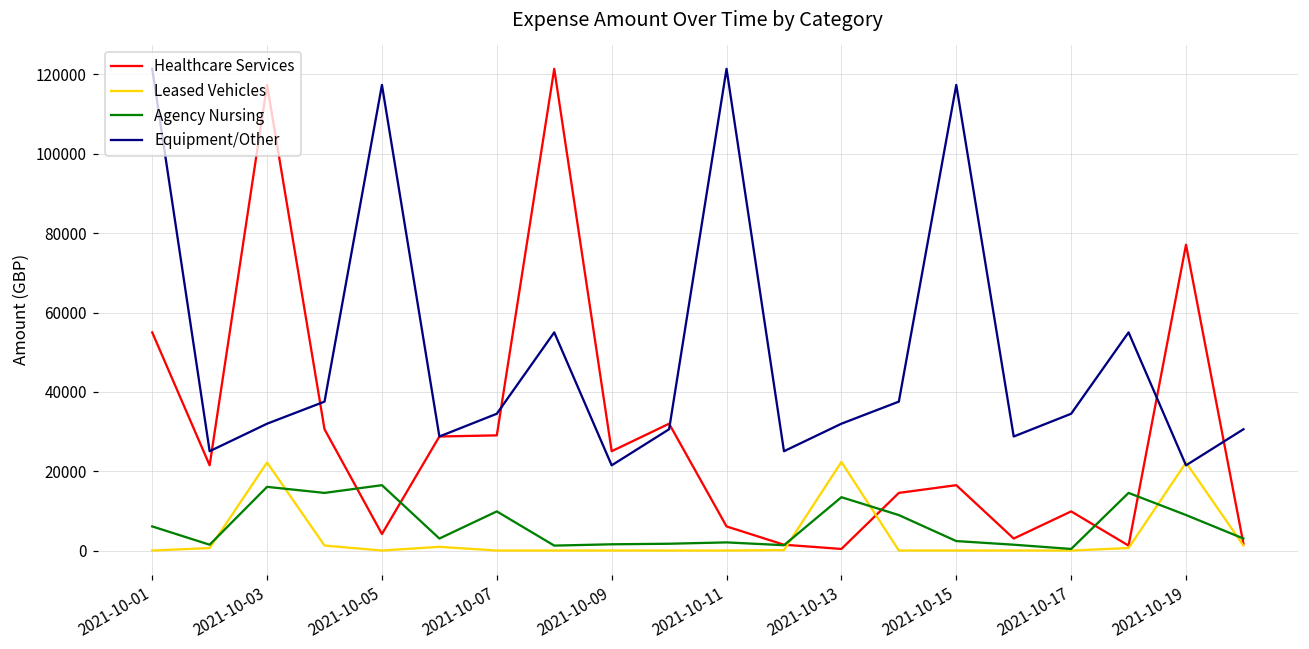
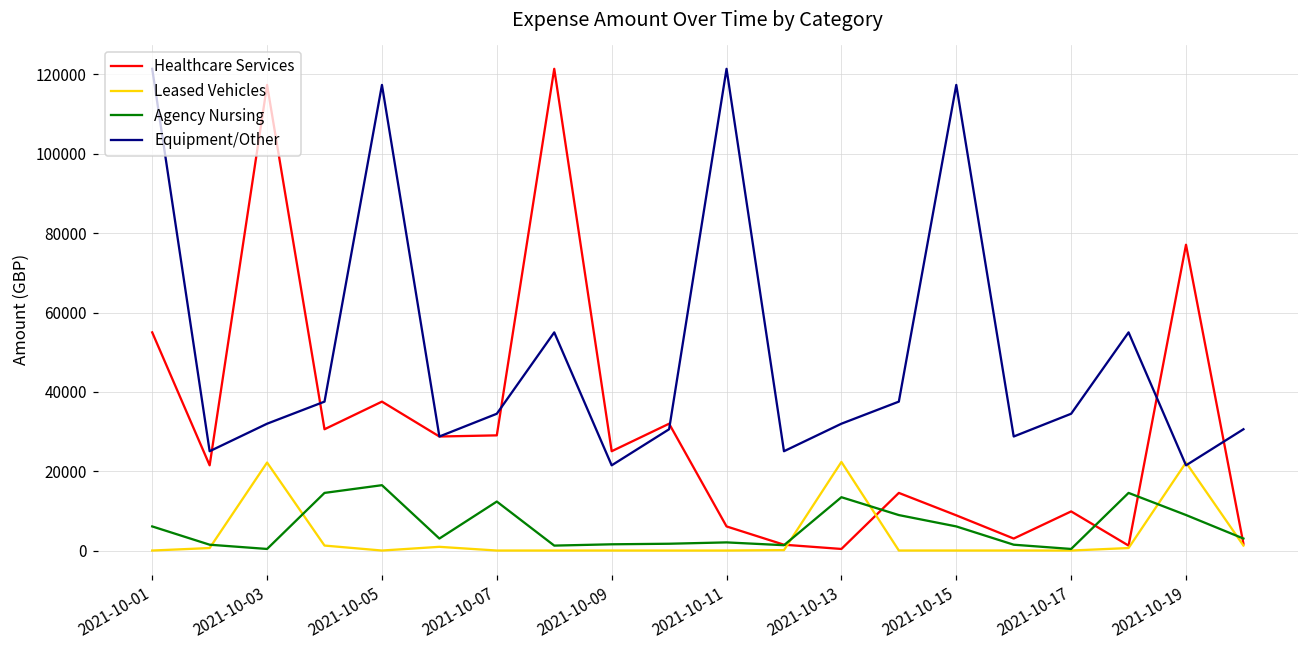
  {
    "Healthcare Services": {
      "2021-10-01": 55000,
-     "2021-10-05": 4000,
+     "2021-10-05": 38000,
      "2021-10-07": 29000,
      "2021-10-09": 25000,
      "2021-10-11": 6000,
      "2021-10-13": 0,
-     "2021-10-15": 16000,
+     "2021-10-15": 9000,
      "2021-10-17": 10000,
      "2021-10-19": 77000
    },
    "Leased Vehicles": {
      "2021-10-01": 0,
      "2021-10-03": 22000,
      "2021-10-05": 0,
      "2021-10-07": 0,
      "2021-10-09": 0,
      "2021-10-11": 0,
      "2021-10-13": 22000,
      "2021-10-15": 0
    },
    "Agency Nursing": {
      "2021-10-01": 6000,
-     "2021-10-03": 16000,
+     "2021-10-03": 0,
      "2021-10-05": 16000,
-     "2021-10-07": 10000,
+     "2021-10-07": 12000,
      "2021-10-09": 2000,
      "2021-10-11": 2000,
      "2021-10-13": 13000,
-     "2021-10-15": 2000,
+     "2021-10-15": 6000,
      "2021-10-19": 9000
    },
    "Equipment/Other": {
      "2021-10-03": 32000,
      "2021-10-05": 117000,
      "2021-10-07": 34000,
      "2021-10-09": 21000,
      "2021-10-11": 121000,
      "2021-10-13": 32000,
      "2021-10-15": 117000,
      "2021-10-17": 34000
    }
  }
